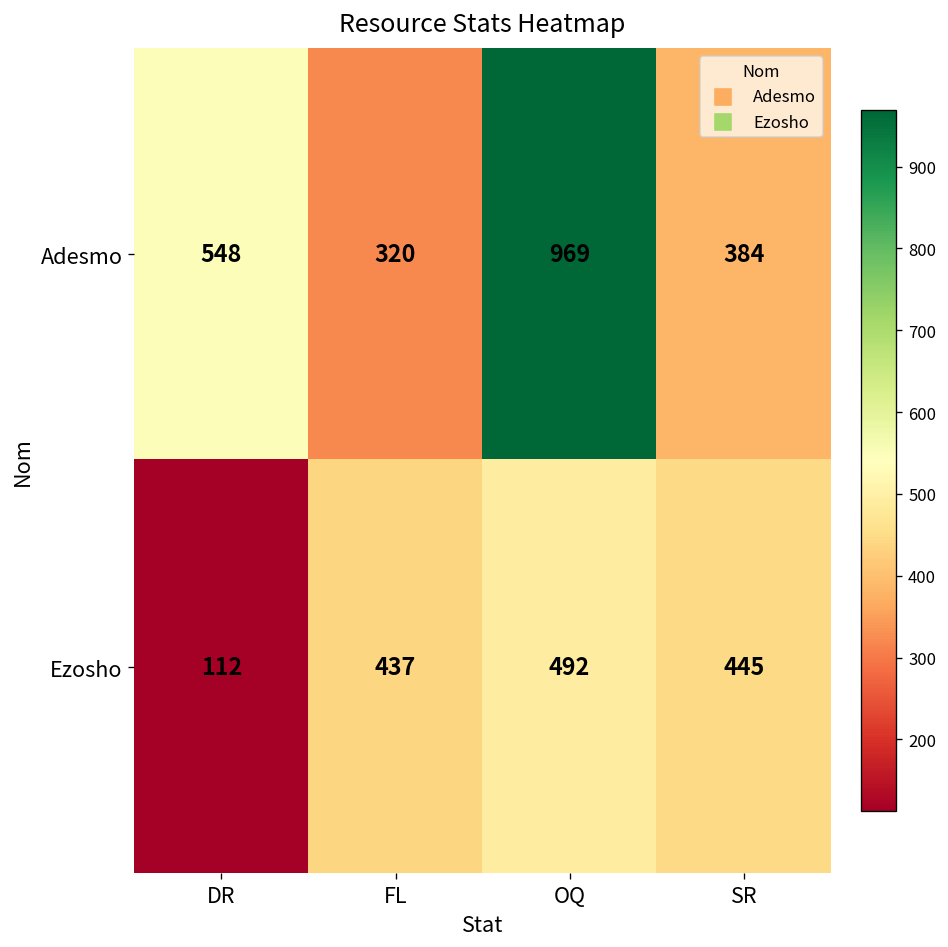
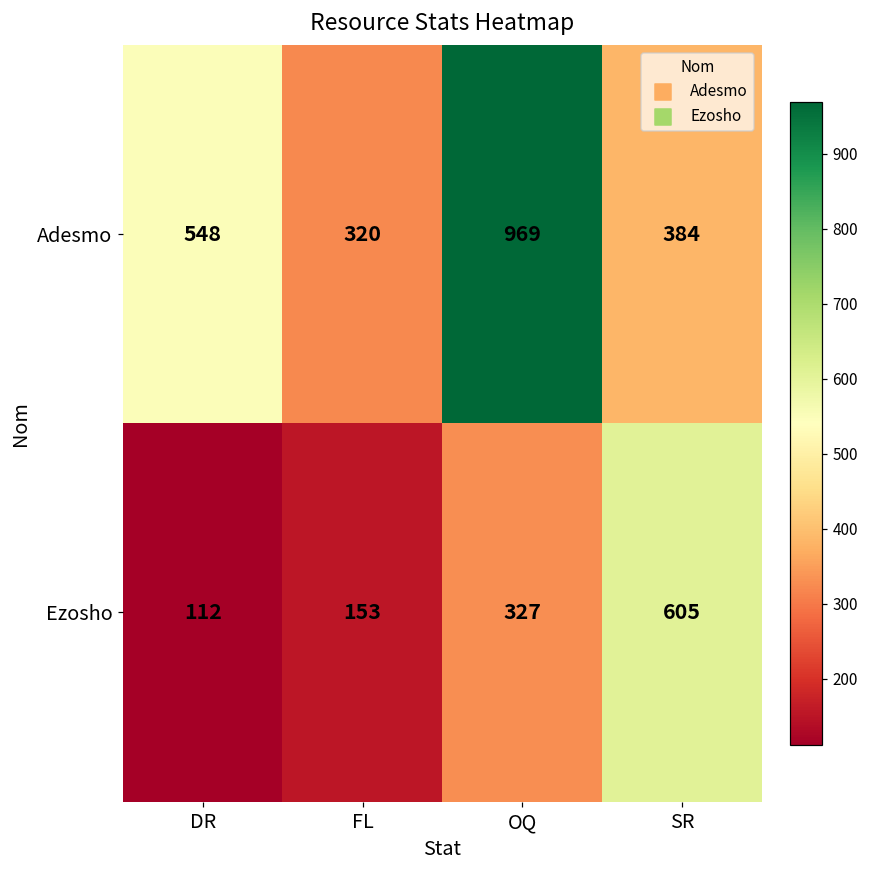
  {
    "Adesmo": {
      "DR": 548,
      "FL": 320,
      "OQ": 969,
      "SR": 384
    },
    "Ezosho": {
      "DR": 112,
-     "FL": 437,
-     "OQ": 492,
-     "SR": 445
+     "FL": 153,
+     "OQ": 327,
+     "SR": 605
    }
  }
